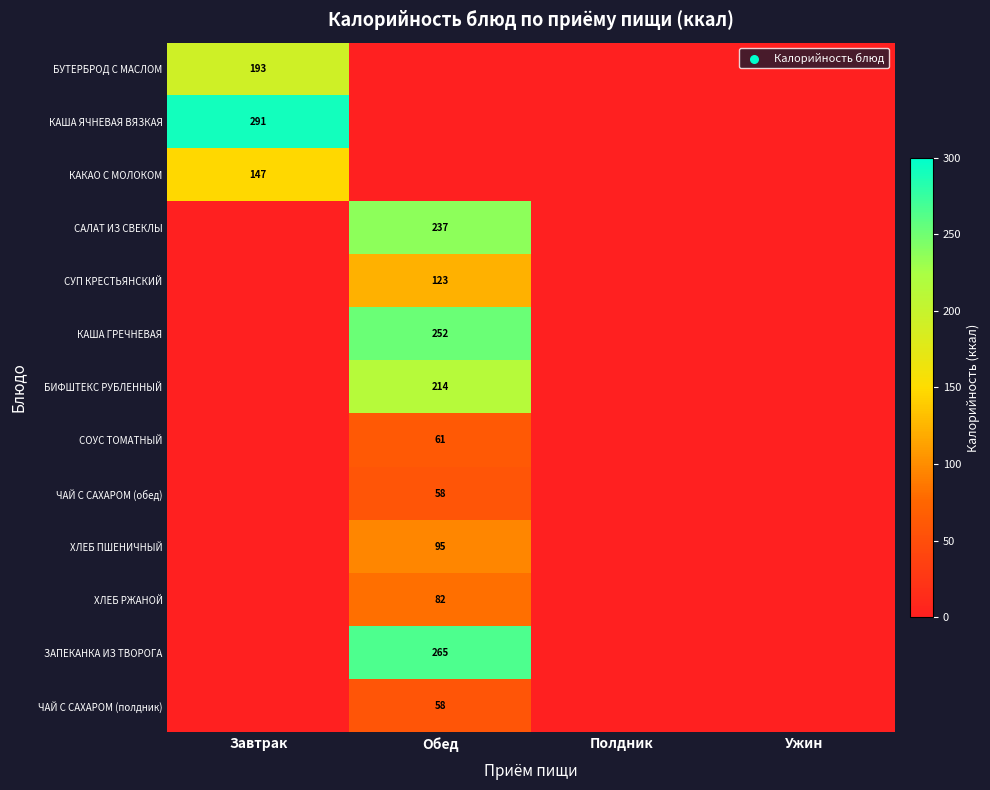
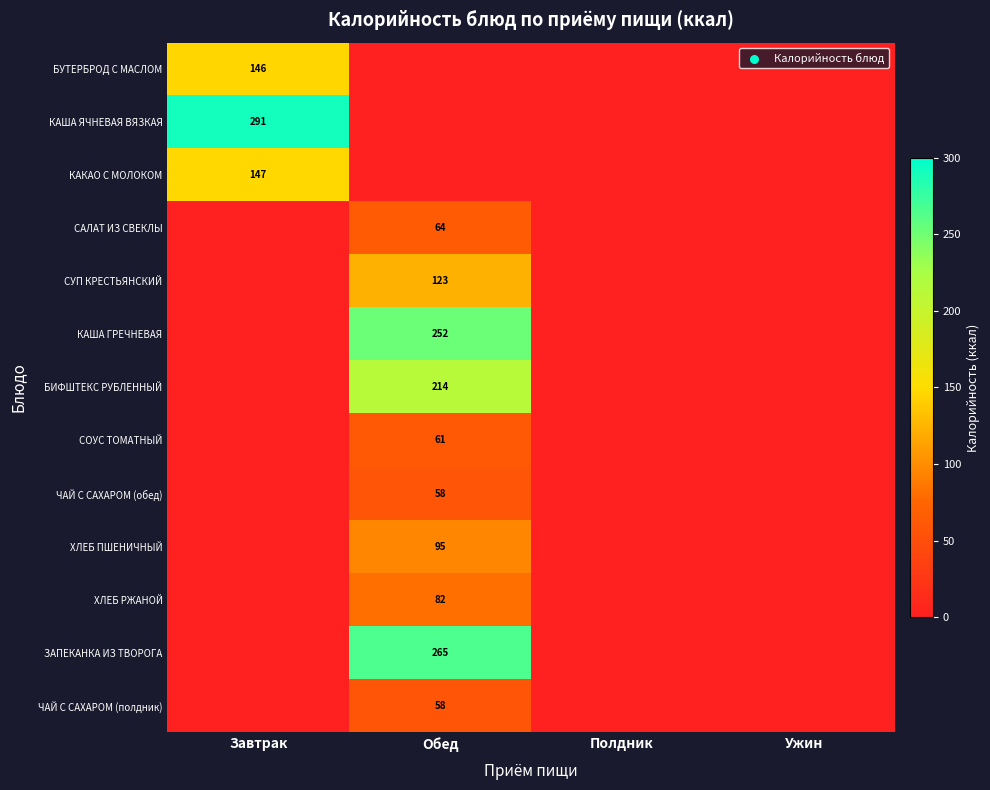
  {
    "БУТЕРБРОД С МАСЛОМ": {
-     "Завтрак": 193
+     "Завтрак": 146
    },
    "КАША ЯЧНЕВАЯ ВЯЗКАЯ": {
      "Завтрак": 291
    },
    "КАКАО С МОЛОКОМ": {
      "Завтрак": 147
    },
    "САЛАТ ИЗ СВЕКЛЫ": {
-     "Обед": 237
+     "Обед": 64
    },
    "СУП КРЕСТЬЯНСКИЙ": {
      "Обед": 123
    },
    "КАША ГРЕЧНЕВАЯ": {
      "Обед": 252
    },
    "БИФШТЕКС РУБЛЕННЫЙ": {
      "Обед": 214
    },
    "СОУС ТОМАТНЫЙ": {
      "Обед": 61
    },
    "ЧАЙ С САХАРОМ (обед)": {
      "Обед": 58
    },
    "ХЛЕБ ПШЕНИЧНЫЙ": {
      "Обед": 95
    },
    "ХЛЕБ РЖАНОЙ": {
      "Обед": 82
    },
    "ЗАПЕКАНКА ИЗ ТВОРОГА": {
      "Обед": 265
    },
    "ЧАЙ С САХАРОМ (полдник)": {
      "Обед": 58
    }
  }
